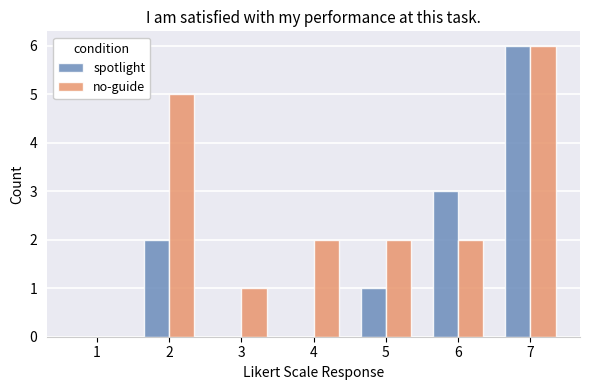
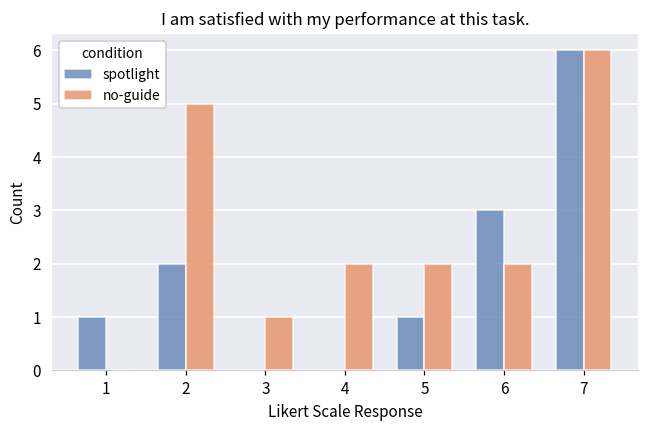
  {
    "spotlight": {
-     "1": 0,
+     "1": 1,
      "2": 2,
      "3": 0,
      "4": 0,
      "5": 1,
      "6": 3,
      "7": 6
    },
    "no-guide": {
      "1": 0,
      "2": 5,
      "3": 1,
      "4": 2,
      "5": 2,
      "6": 2,
      "7": 6
    }
  }
